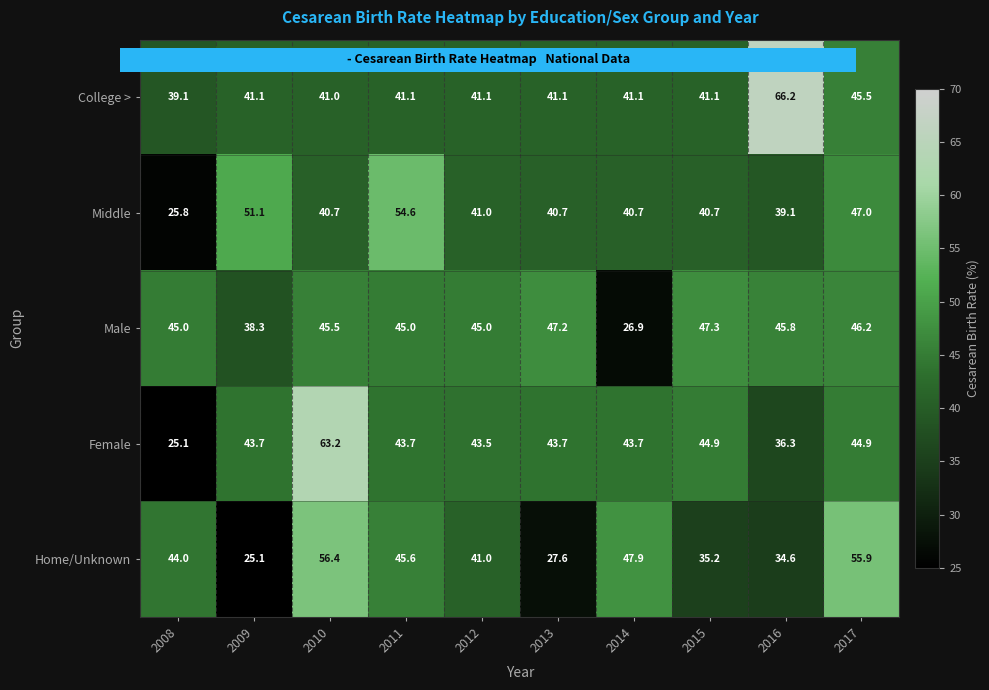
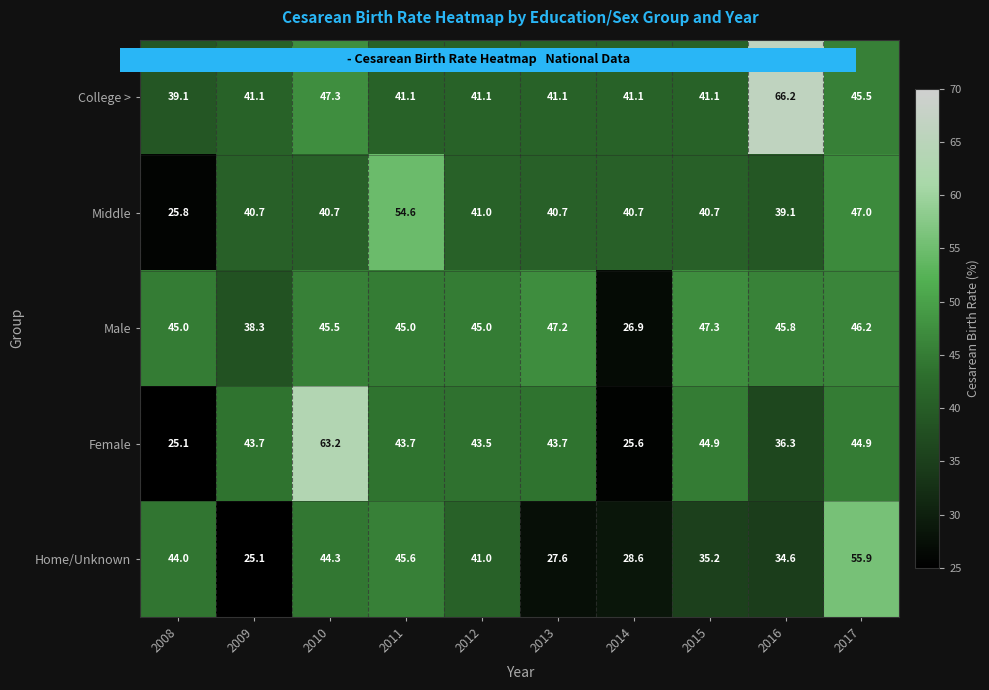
  {
    "College >": {
      "2008": 39.1,
      "2009": 41.1,
-     "2010": 41.0,
+     "2010": 47.3,
      "2011": 41.1,
      "2012": 41.1,
      "2013": 41.1,
      "2014": 41.1,
      "2015": 41.1,
      "2016": 66.2,
      "2017": 45.5
    },
    "Middle": {
      "2008": 25.8,
-     "2009": 51.1,
+     "2009": 40.7,
      "2010": 40.7,
      "2011": 54.6,
      "2012": 41.0,
      "2013": 40.7,
      "2014": 40.7,
      "2015": 40.7,
      "2016": 39.1,
      "2017": 47.0
    },
    "Male": {
      "2008": 45.0,
      "2009": 38.3,
      "2010": 45.5,
      "2011": 45.0,
      "2012": 45.0,
      "2013": 47.2,
      "2014": 26.9,
      "2015": 47.3,
      "2016": 45.8,
      "2017": 46.2
    },
    "Female": {
      "2008": 25.1,
      "2009": 43.7,
      "2010": 63.2,
      "2011": 43.7,
      "2012": 43.5,
      "2013": 43.7,
-     "2014": 43.7,
+     "2014": 25.6,
      "2015": 44.9,
      "2016": 36.3,
      "2017": 44.9
    },
    "Home/Unknown": {
      "2008": 44.0,
      "2009": 25.1,
-     "2010": 56.4,
+     "2010": 44.3,
      "2011": 45.6,
      "2012": 41.0,
      "2013": 27.6,
-     "2014": 47.9,
+     "2014": 28.6,
      "2015": 35.2,
      "2016": 34.6,
      "2017": 55.9
    }
  }
